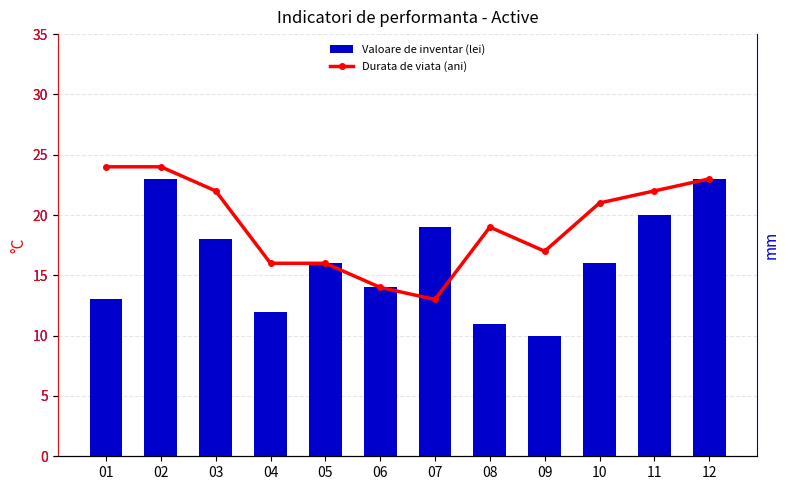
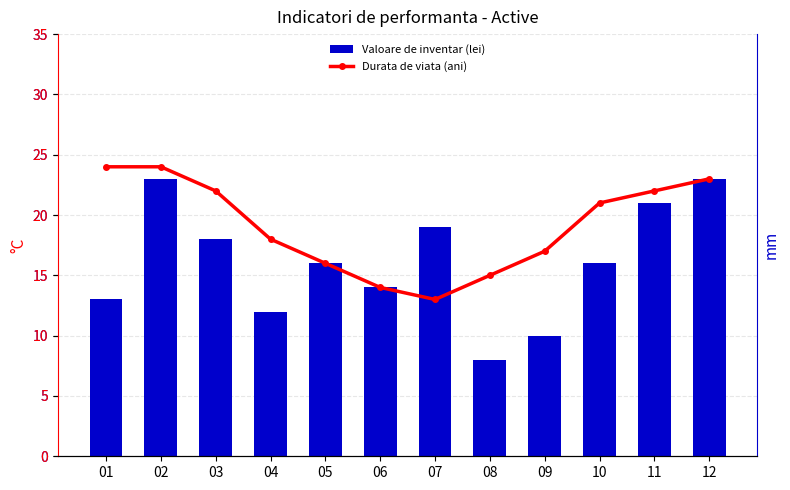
  {
    "Valoare de inventar (lei)": {
      "01": 13,
      "02": 23,
      "03": 18,
      "04": 12,
      "05": 16,
      "06": 14,
      "07": 19,
-     "08": 11,
+     "08": 8,
      "09": 10,
      "10": 16,
-     "11": 20,
+     "11": 21,
      "12": 23
    },
    "Durata de viata (ani)": {
      "01": 24,
      "02": 24,
      "03": 22,
-     "04": 16,
+     "04": 18,
      "05": 16,
      "06": 14,
      "07": 13,
-     "08": 19,
+     "08": 15,
      "09": 17,
      "10": 21,
      "11": 22,
      "12": 23
    }
  }
